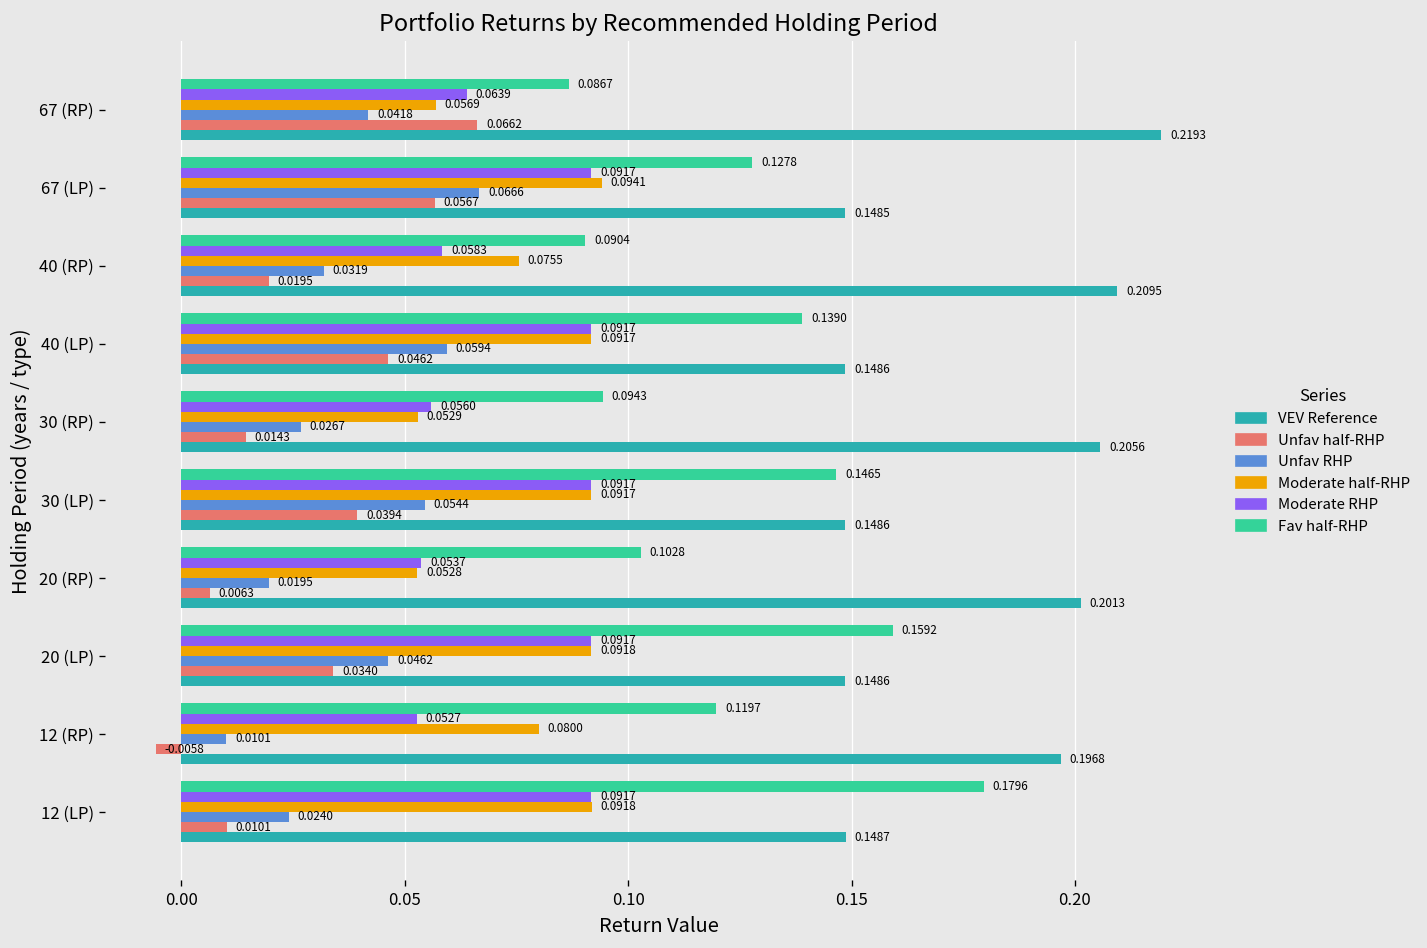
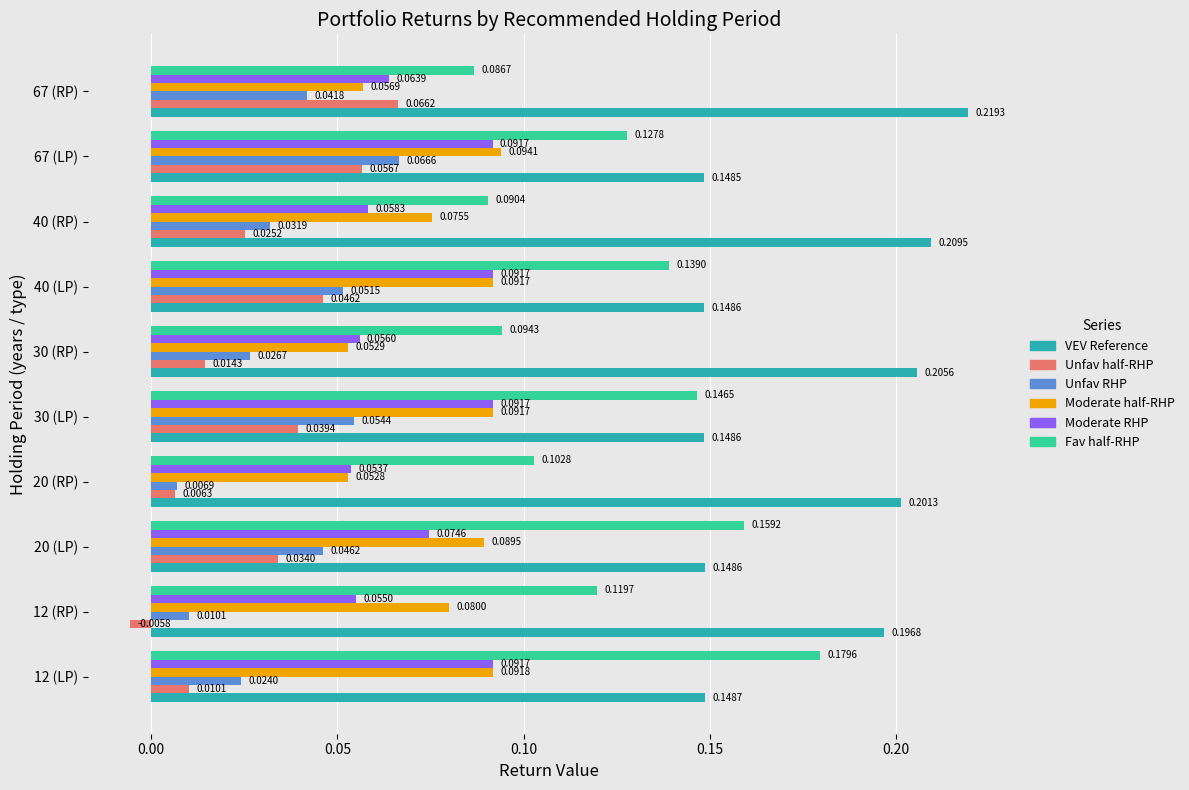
  {
    "Unfav half-RHP": {
      "67 (RP)": 0.0662,
      "67 (LP)": 0.0567,
-     "40 (RP)": 0.0195,
+     "40 (RP)": 0.0252,
      "40 (LP)": 0.0462,
      "30 (RP)": 0.0143,
      "30 (LP)": 0.0394,
      "20 (RP)": 0.0063,
      "20 (LP)": 0.0340,
      "12 (RP)": -0.0058,
      "12 (LP)": 0.0101
    },
    "Unfav RHP": {
      "67 (RP)": 0.0418,
      "67 (LP)": 0.0666,
      "40 (RP)": 0.0319,
-     "40 (LP)": 0.0594,
+     "40 (LP)": 0.0515,
      "30 (RP)": 0.0267,
      "30 (LP)": 0.0544,
-     "20 (RP)": 0.0195,
+     "20 (RP)": 0.0069,
      "20 (LP)": 0.0462,
      "12 (RP)": 0.0101,
      "12 (LP)": 0.0240
    },
    "Moderate half-RHP": {
      "67 (RP)": 0.0569,
      "67 (LP)": 0.0941,
      "40 (RP)": 0.0755,
      "40 (LP)": 0.0917,
      "30 (RP)": 0.0529,
      "20 (RP)": 0.0528,
-     "20 (LP)": 0.0918,
+     "20 (LP)": 0.0895,
      "12 (RP)": 0.0800,
      "12 (LP)": 0.0918
    },
    "Moderate RHP": {
      "67 (RP)": 0.0639,
      "67 (LP)": 0.0917,
      "40 (RP)": 0.0583,
      "40 (LP)": 0.0917,
      "30 (RP)": 0.0560,
      "20 (RP)": 0.0537,
-     "20 (LP)": 0.0917,
-     "12 (RP)": 0.0527,
+     "20 (LP)": 0.0746,
+     "12 (RP)": 0.0550,
      "12 (LP)": 0.0917
    }
  }
